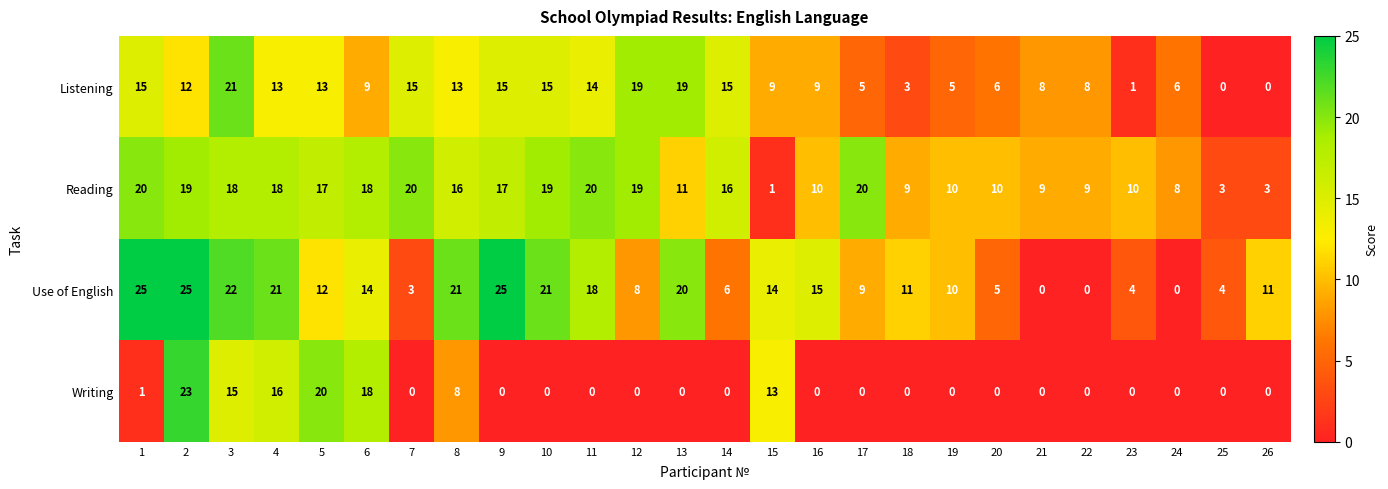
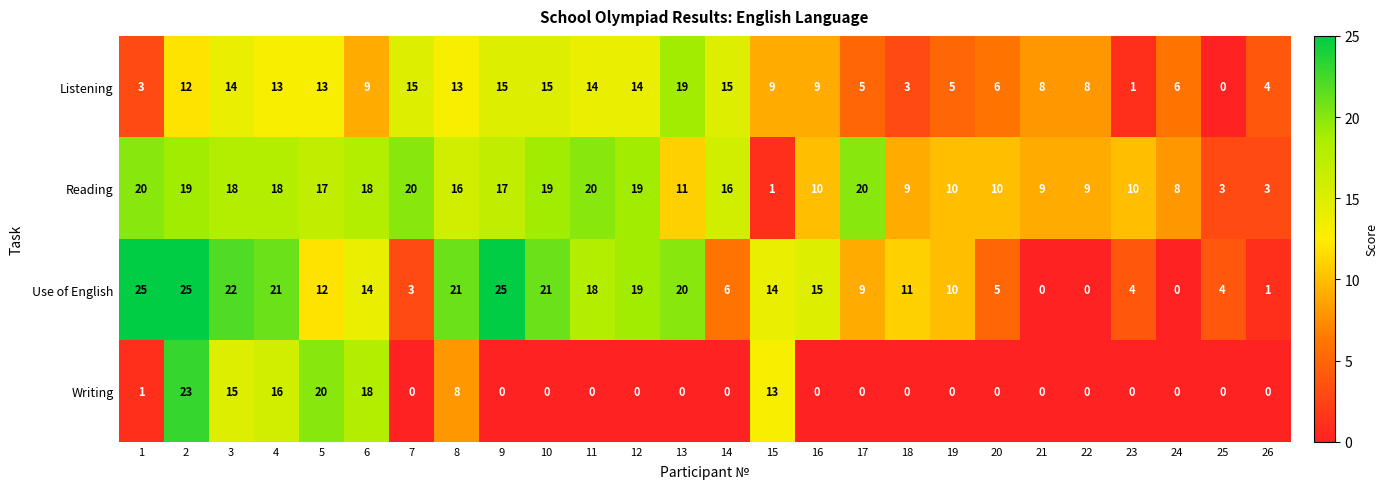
  {
    "Listening": {
-     "1": 15,
+     "1": 3,
      "2": 12,
-     "3": 21,
+     "3": 14,
      "4": 13,
      "5": 13,
      "6": 9,
      "7": 15,
      "8": 13,
      "9": 15,
      "10": 15,
      "11": 14,
-     "12": 19,
+     "12": 14,
      "13": 19,
      "14": 15,
      "15": 9,
      "16": 9,
      "17": 5,
      "18": 3,
      "19": 5,
      "20": 6,
      "21": 8,
      "22": 8,
      "23": 1,
      "24": 6,
      "25": 0,
-     "26": 0
+     "26": 4
    },
    "Reading": {
      "1": 20,
      "2": 19,
      "3": 18,
      "4": 18,
      "5": 17,
      "6": 18,
      "7": 20,
      "8": 16,
      "9": 17,
      "10": 19,
      "11": 20,
      "12": 19,
      "13": 11,
      "14": 16,
      "15": 1,
      "16": 10,
      "17": 20,
      "18": 9,
      "19": 10,
      "20": 10,
      "21": 9,
      "22": 9,
      "23": 10,
      "24": 8,
      "25": 3,
      "26": 3
    },
    "Use of English": {
      "1": 25,
      "2": 25,
      "3": 22,
      "4": 21,
      "5": 12,
      "6": 14,
      "7": 3,
      "8": 21,
      "9": 25,
      "10": 21,
      "11": 18,
-     "12": 8,
+     "12": 19,
      "13": 20,
      "14": 6,
      "15": 14,
      "16": 15,
      "17": 9,
      "18": 11,
      "19": 10,
      "20": 5,
      "21": 0,
      "22": 0,
      "23": 4,
      "24": 0,
      "25": 4,
-     "26": 11
+     "26": 1
    },
    "Writing": {
      "1": 1,
      "2": 23,
      "3": 15,
      "4": 16,
      "5": 20,
      "6": 18,
      "7": 0,
      "8": 8,
      "9": 0,
      "10": 0,
      "11": 0,
      "12": 0,
      "13": 0,
      "14": 0,
      "15": 13,
      "16": 0,
      "17": 0,
      "18": 0,
      "19": 0,
      "20": 0,
      "21": 0,
      "22": 0,
      "23": 0,
      "24": 0,
      "25": 0,
      "26": 0
    }
  }
